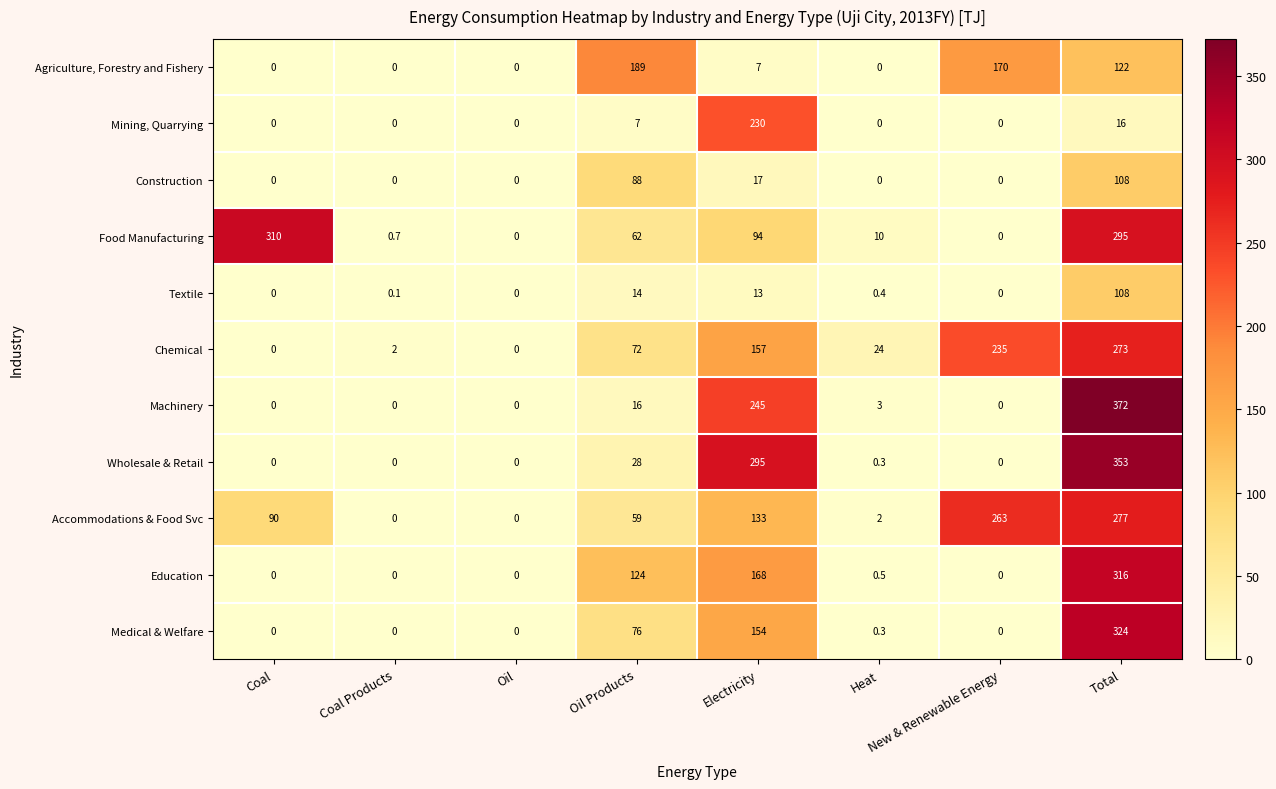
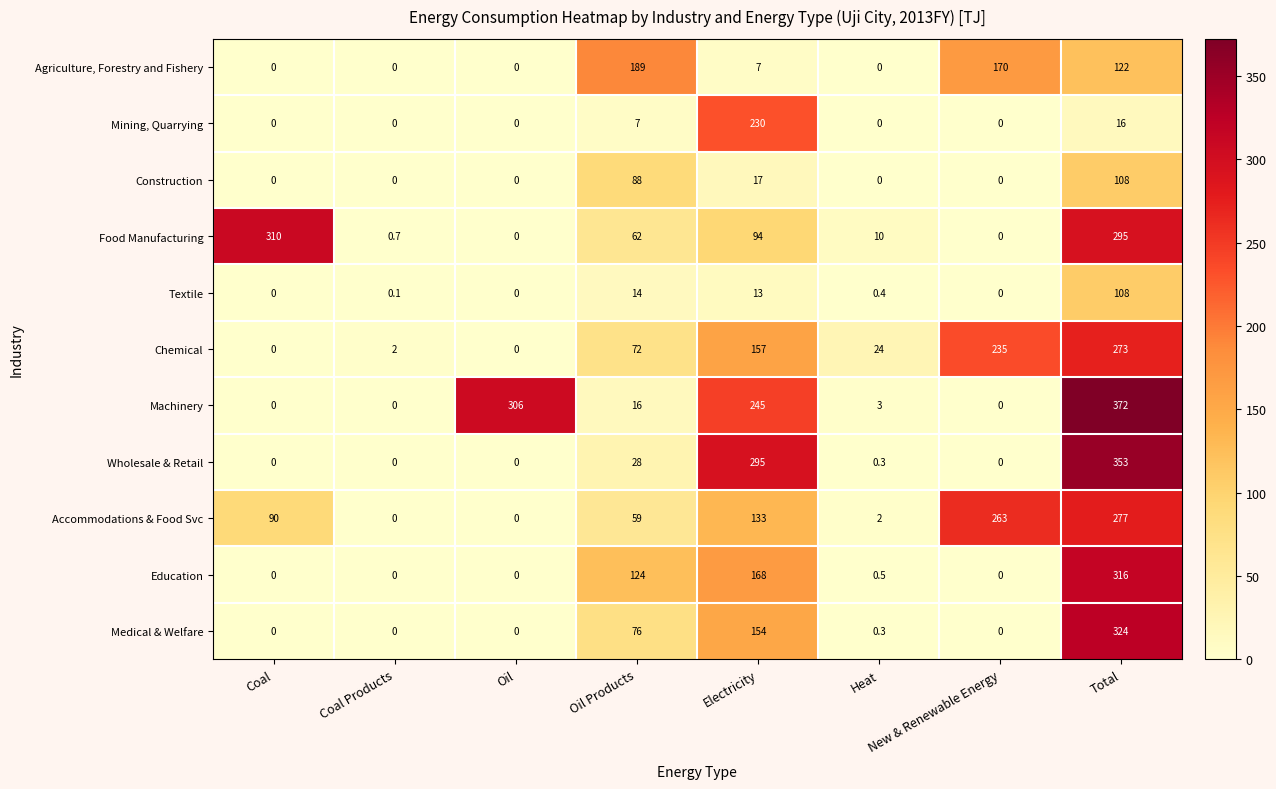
  {
    "Agriculture, Forestry and Fishery": {
      "Coal": 0,
      "Coal Products": 0,
      "Oil": 0,
      "Oil Products": 189,
      "Electricity": 7,
      "Heat": 0,
      "New & Renewable Energy": 170,
      "Total": 122
    },
    "Mining, Quarrying": {
      "Coal": 0,
      "Coal Products": 0,
      "Oil": 0,
      "Oil Products": 7,
      "Electricity": 230,
      "Heat": 0,
      "New & Renewable Energy": 0,
      "Total": 16
    },
    "Construction": {
      "Coal": 0,
      "Coal Products": 0,
      "Oil": 0,
      "Oil Products": 88,
      "Electricity": 17,
      "Heat": 0,
      "New & Renewable Energy": 0,
      "Total": 108
    },
    "Food Manufacturing": {
      "Coal": 310,
      "Coal Products": 0.7,
      "Oil": 0,
      "Oil Products": 62,
      "Electricity": 94,
      "Heat": 10,
      "New & Renewable Energy": 0,
      "Total": 295
    },
    "Textile": {
      "Coal": 0,
      "Coal Products": 0.1,
      "Oil": 0,
      "Oil Products": 14,
      "Electricity": 13,
      "Heat": 0.4,
      "New & Renewable Energy": 0,
      "Total": 108
    },
    "Chemical": {
      "Coal": 0,
      "Coal Products": 2,
      "Oil": 0,
      "Oil Products": 72,
      "Electricity": 157,
      "Heat": 24,
      "New & Renewable Energy": 235,
      "Total": 273
    },
    "Machinery": {
      "Coal": 0,
      "Coal Products": 0,
-     "Oil": 0,
+     "Oil": 306,
      "Oil Products": 16,
      "Electricity": 245,
      "Heat": 3,
      "New & Renewable Energy": 0,
      "Total": 372
    },
    "Wholesale & Retail": {
      "Coal": 0,
      "Coal Products": 0,
      "Oil": 0,
      "Oil Products": 28,
      "Electricity": 295,
      "Heat": 0.3,
      "New & Renewable Energy": 0,
      "Total": 353
    },
    "Accommodations & Food Svc": {
      "Coal": 90,
      "Coal Products": 0,
      "Oil": 0,
      "Oil Products": 59,
      "Electricity": 133,
      "Heat": 2,
      "New & Renewable Energy": 263,
      "Total": 277
    },
    "Education": {
      "Coal": 0,
      "Coal Products": 0,
      "Oil": 0,
      "Oil Products": 124,
      "Electricity": 168,
      "Heat": 0.5,
      "New & Renewable Energy": 0,
      "Total": 316
    },
    "Medical & Welfare": {
      "Coal": 0,
      "Coal Products": 0,
      "Oil": 0,
      "Oil Products": 76,
      "Electricity": 154,
      "Heat": 0.3,
      "New & Renewable Energy": 0,
      "Total": 324
    }
  }
